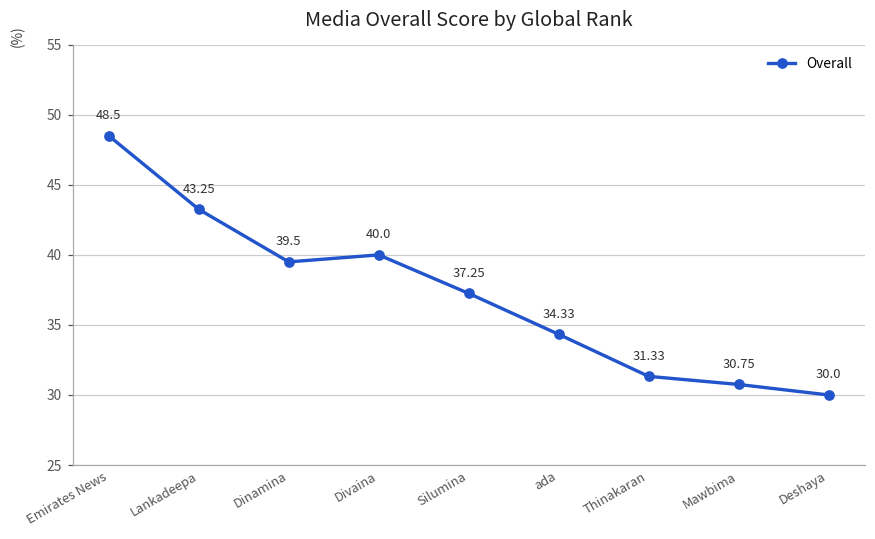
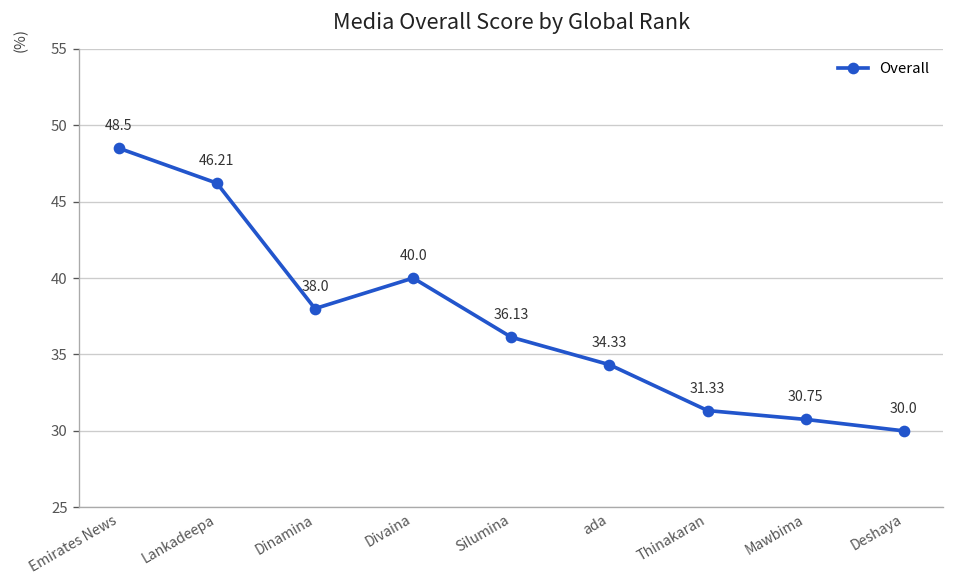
  {
    "Emirates News": 48.5,
-   "Lankadeepa": 43.25,
-   "Dinamina": 39.5,
+   "Lankadeepa": 46.21,
+   "Dinamina": 38.0,
    "Divaina": 40.0,
-   "Silumina": 37.25,
+   "Silumina": 36.13,
    "ada": 34.33,
    "Thinakaran": 31.33,
    "Mawbima": 30.75,
    "Deshaya": 30.0
  }
